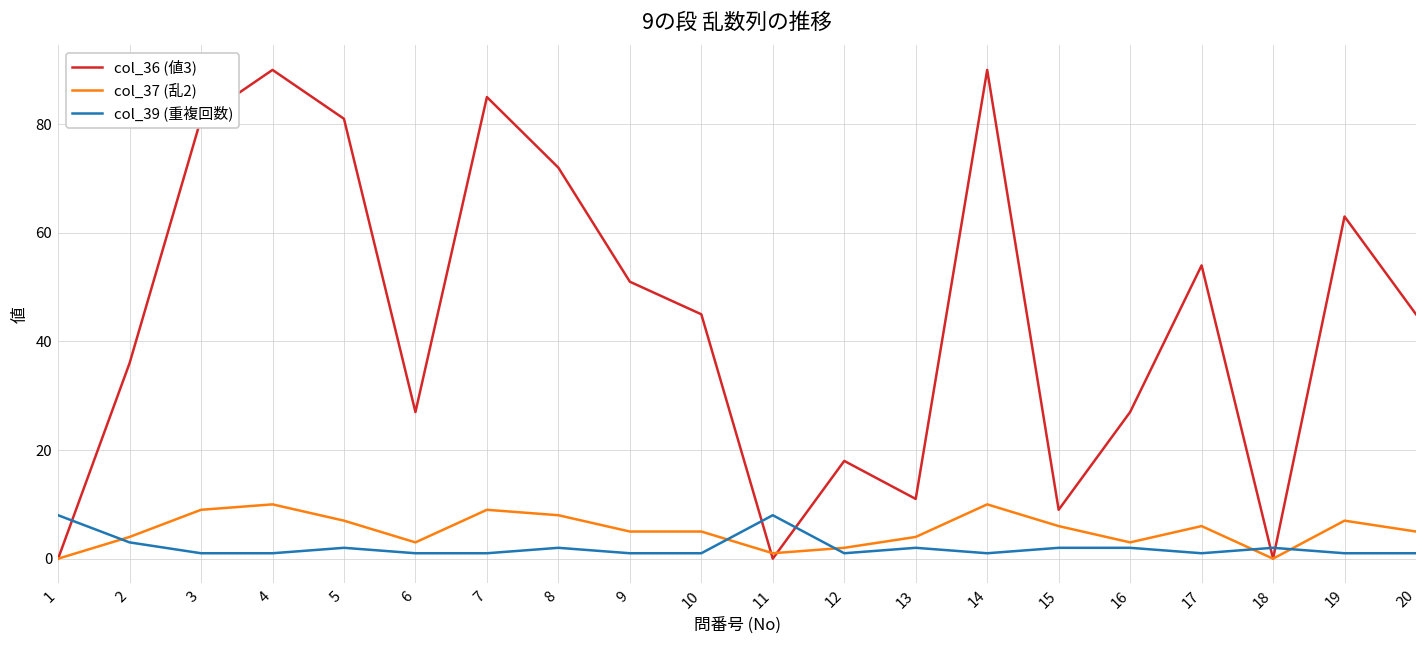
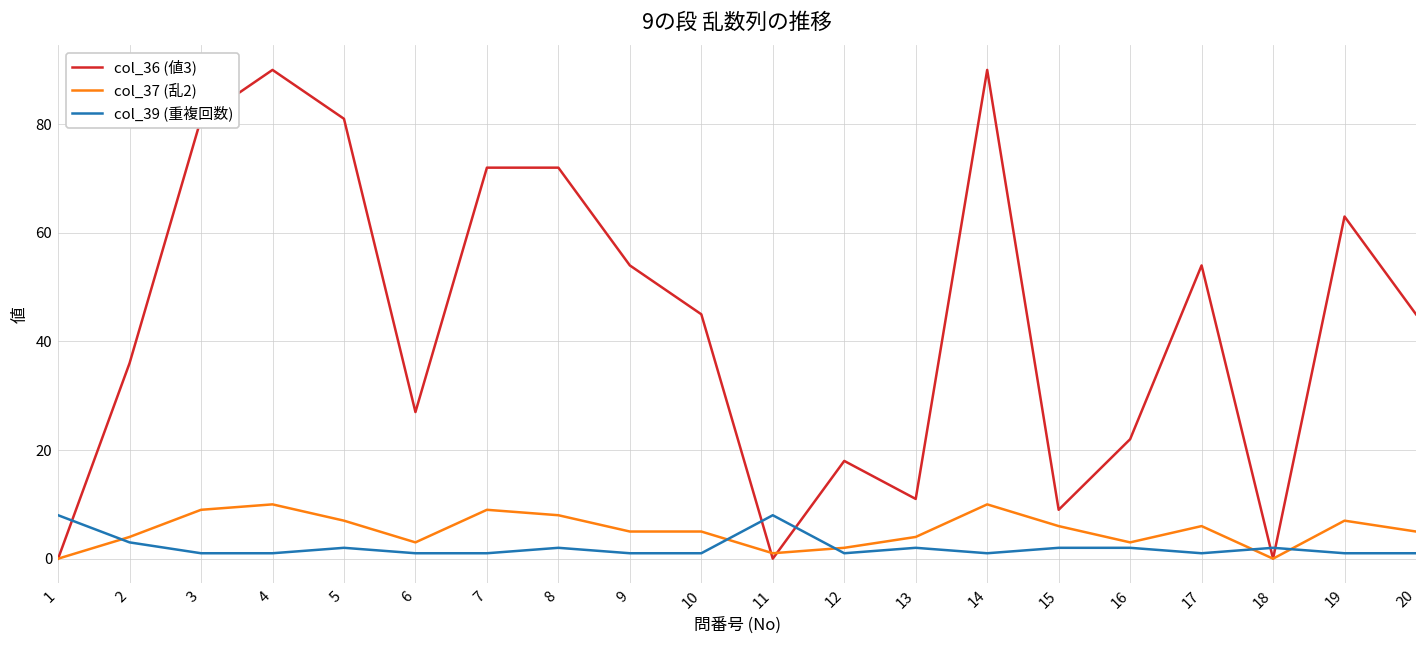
  {
    "col_36 (値3)": {
      "2": 36,
      "4": 90,
      "5": 81,
      "6": 27,
-     "7": 85,
+     "7": 72,
      "8": 72,
-     "9": 51,
+     "9": 54,
      "10": 45,
      "11": 0,
      "12": 18,
      "13": 11,
      "14": 90,
      "15": 9,
-     "16": 27,
+     "16": 22,
      "17": 54,
      "19": 63,
      "20": 45
    },
    "col_37 (乱2)": {
      "2": 4,
      "3": 9,
      "4": 10,
      "5": 7,
      "6": 3,
      "7": 9,
      "8": 8,
      "9": 5,
      "10": 5,
      "11": 1,
      "12": 2,
      "13": 4,
      "14": 10,
      "15": 6,
      "16": 3,
      "17": 6,
      "19": 7,
      "20": 5
    },
    "col_39 (重複回数)": {
      "1": 8,
      "2": 3,
      "3": 1,
      "4": 1,
      "5": 2,
      "6": 1,
      "7": 1,
      "8": 2,
      "9": 1,
      "10": 1,
      "11": 8,
      "12": 1,
      "13": 2,
      "14": 1,
      "15": 2,
      "16": 2,
      "17": 1,
      "18": 2,
      "19": 1,
      "20": 1
    }
  }
